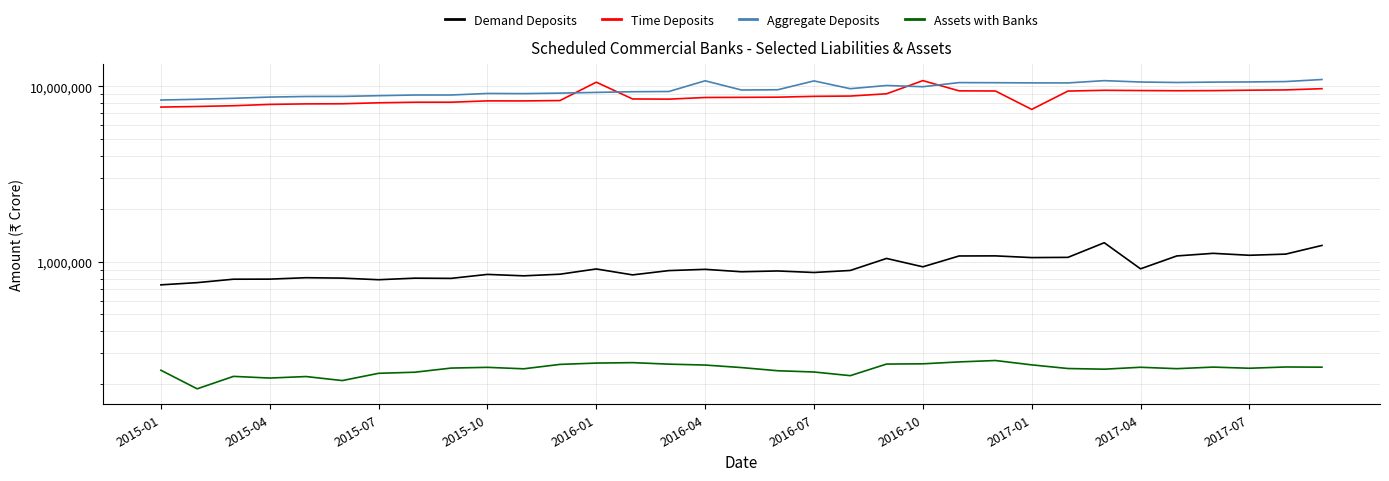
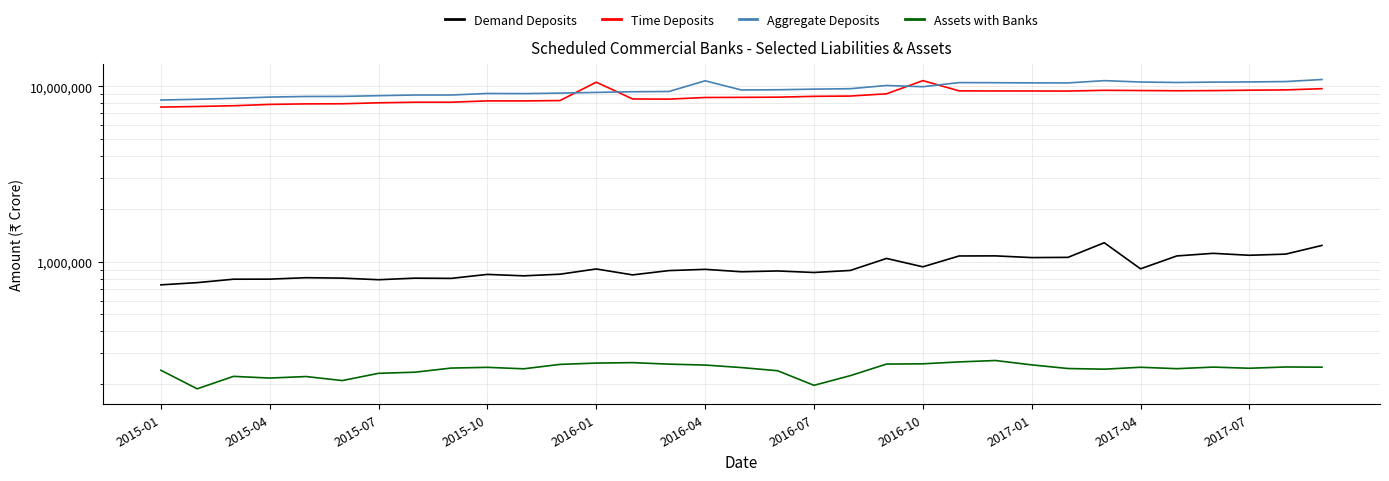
  {
    "Demand Deposits": {
      "2015-01": "740,000",
      "2015-04": "800,000",
      "2015-07": "800,000",
      "2015-10": "800,000",
      "2016-01": "900,000",
      "2016-04": "900,000",
      "2016-07": "900,000",
      "2016-10": "900,000",
      "2017-01": "1,100,000",
      "2017-04": "900,000",
      "2017-07": "1,100,000"
    },
    "Time Deposits": {
      "2015-01": "7,600,000",
      "2015-04": "8,000,000",
      "2015-07": "8,000,000",
      "2015-10": "8,000,000",
      "2016-01": "11,000,000",
      "2016-04": "9,000,000",
      "2016-07": "9,000,000",
      "2016-10": "11,000,000",
-     "2017-01": "7,400,000",
+     "2017-01": "9,000,000",
      "2017-04": "9,000,000",
      "2017-07": "9,000,000"
    },
    "Aggregate Deposits": {
      "2015-01": "8,000,000",
      "2015-04": "9,000,000",
      "2015-07": "9,000,000",
      "2015-10": "9,000,000",
      "2016-01": "9,000,000",
      "2016-04": "11,000,000",
-     "2016-07": "11,000,000",
+     "2016-07": "10,000,000",
      "2016-10": "10,000,000",
      "2017-01": "10,000,000",
      "2017-04": "11,000,000",
      "2017-07": "11,000,000"
    },
    "Assets with Banks": {
      "2015-01": "240,000",
      "2015-04": "220,000",
      "2015-07": "230,000",
      "2015-10": "250,000",
      "2016-01": "260,000",
      "2016-04": "260,000",
-     "2016-07": "230,000",
+     "2016-07": "200,000",
      "2016-10": "260,000",
      "2017-01": "260,000",
      "2017-04": "250,000",
      "2017-07": "250,000"
    }
  }
